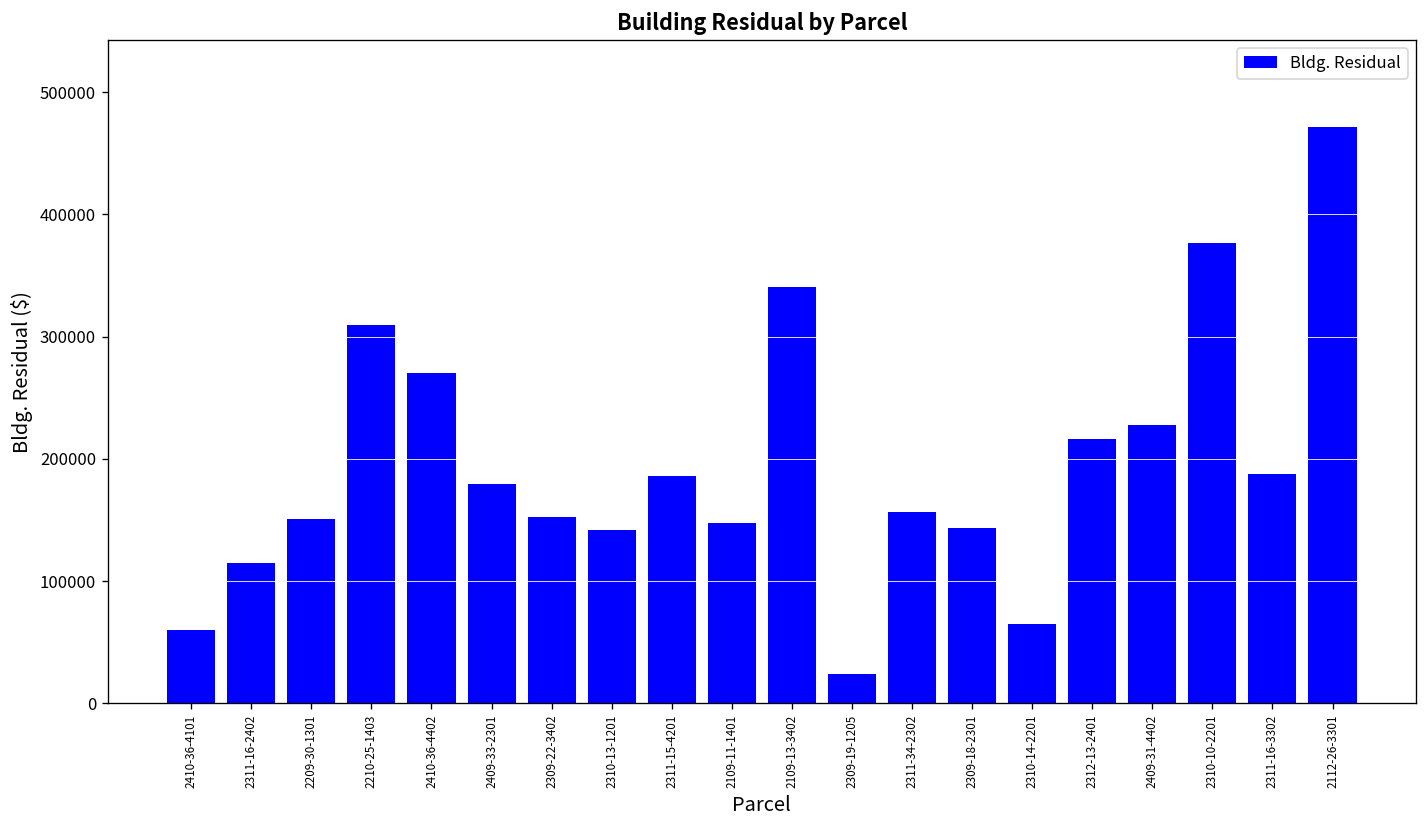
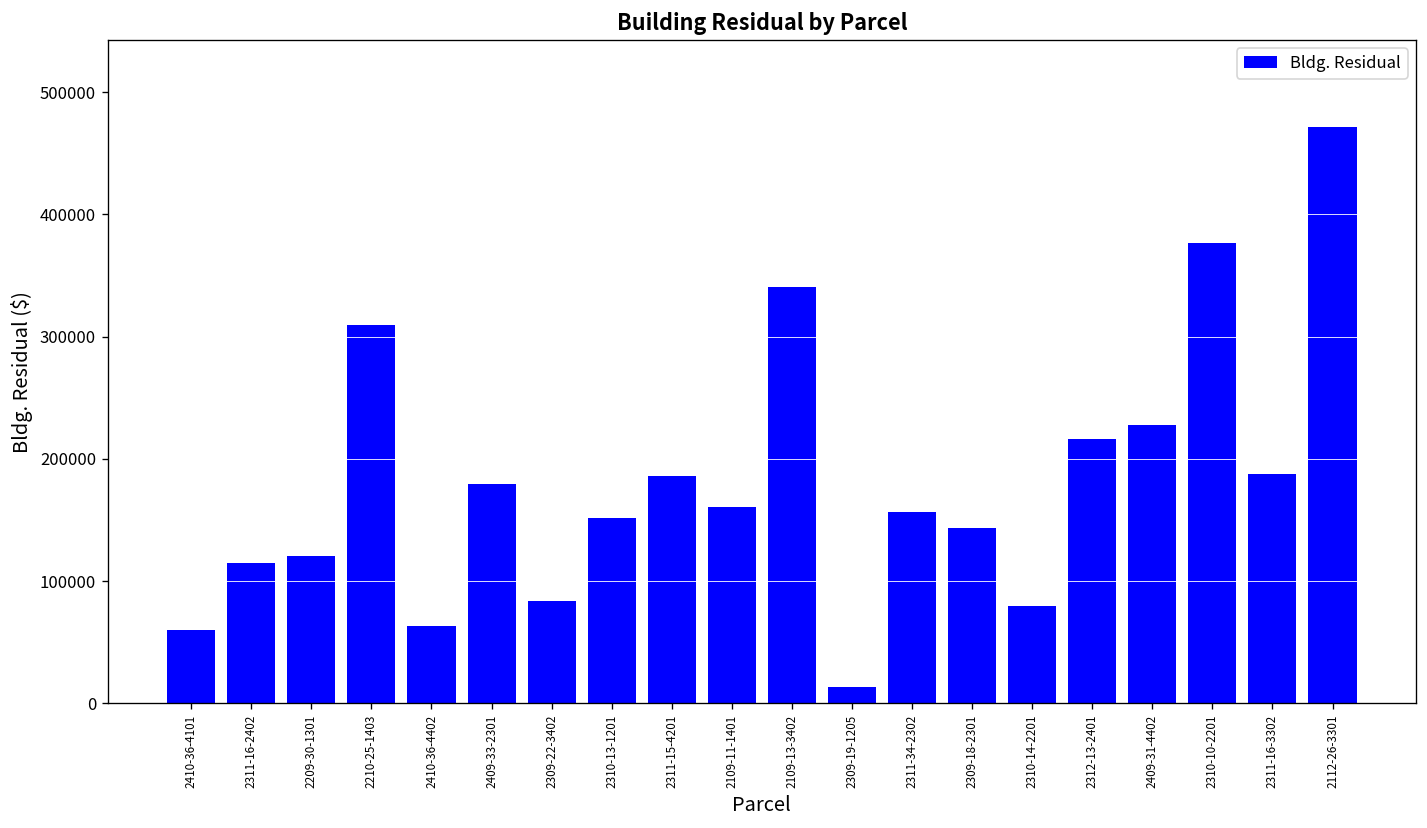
  {
    "2410-36-4101": 60000,
    "2311-16-2402": 115000,
-   "2209-30-1301": 151000,
+   "2209-30-1301": 121000,
    "2210-25-1403": 309000,
-   "2410-36-4402": 270000,
+   "2410-36-4402": 63000,
    "2409-33-2301": 179000,
-   "2309-22-3402": 152000,
-   "2310-13-1201": 142000,
+   "2309-22-3402": 84000,
+   "2310-13-1201": 151000,
    "2311-15-4201": 186000,
-   "2109-11-1401": 147000,
+   "2109-11-1401": 161000,
    "2109-13-3402": 341000,
-   "2309-19-1205": 24000,
+   "2309-19-1205": 13000,
    "2311-34-2302": 156000,
    "2309-18-2301": 143000,
-   "2310-14-2201": 65000,
+   "2310-14-2201": 80000,
    "2312-13-2401": 216000,
    "2409-31-4402": 228000,
    "2310-10-2201": 377000,
    "2311-16-3302": 188000,
    "2112-26-3301": 472000
  }
